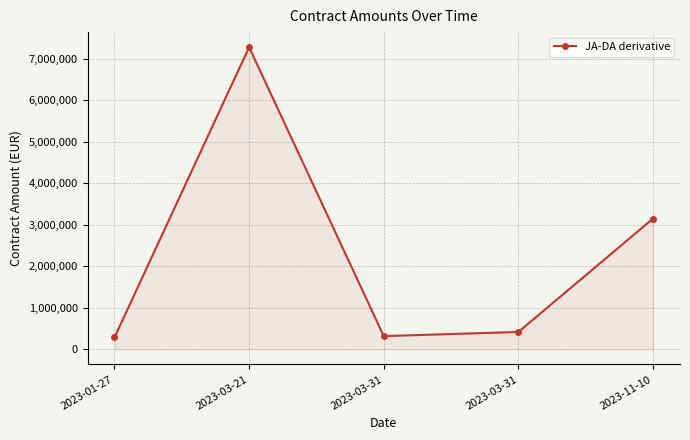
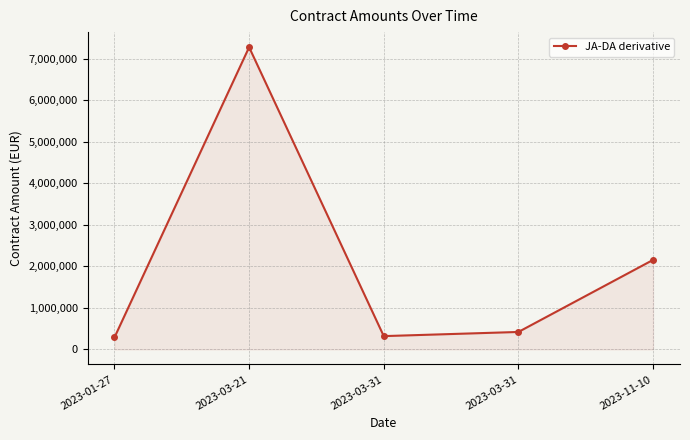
  {
    "2023-01-27": "300,000",
    "2023-03-21": "7,300,000",
-   "2023-11-10": "3,200,000"
+   "2023-11-10": "2,200,000"
  }
